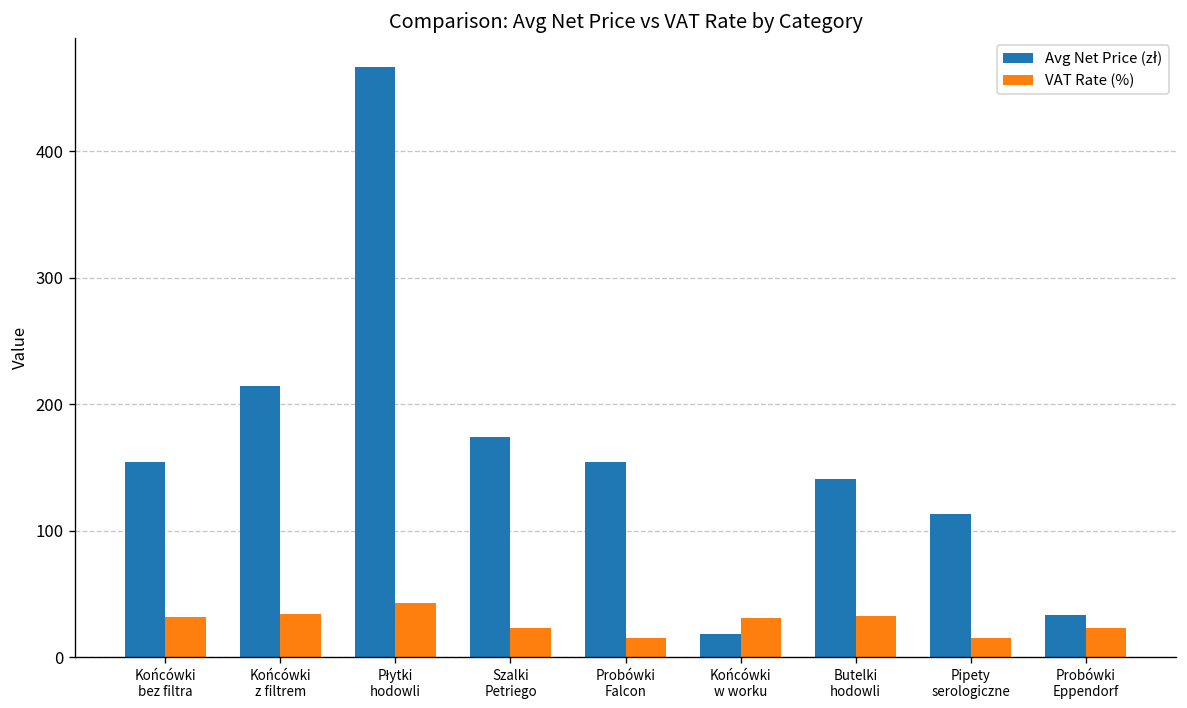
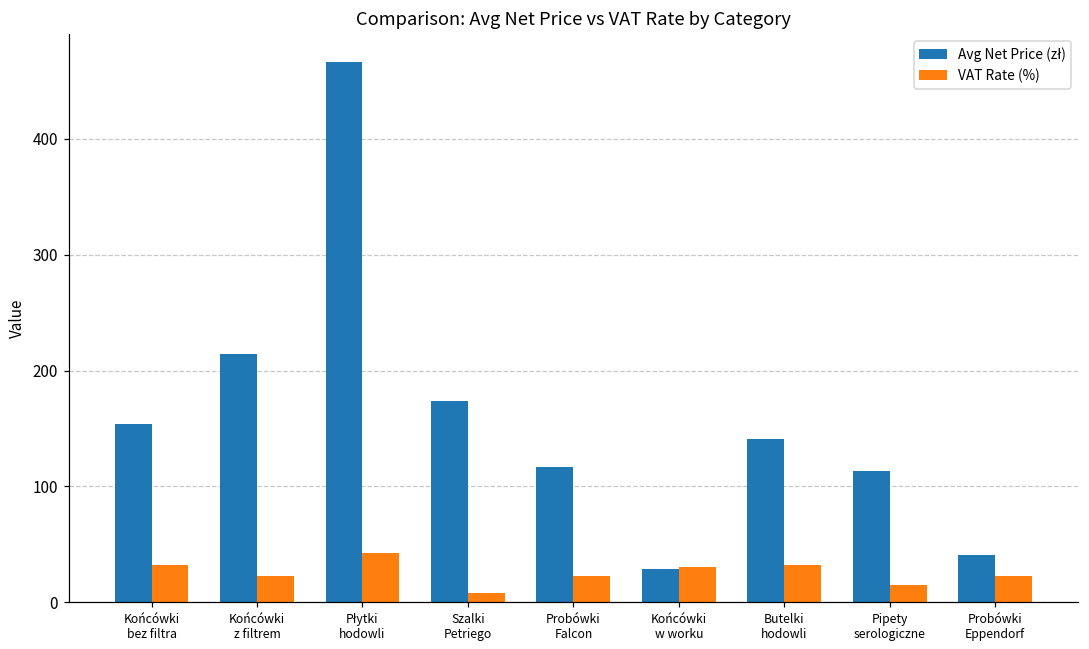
  {
    "Avg Net Price (zł)": {
      "Końcówki bez filtra": 154,
      "Końcówki z filtrem": 214,
      "Płytki hodowli": 467,
      "Szalki Petriego": 174,
-     "Probówki Falcon": 154,
-     "Końcówki w worku": 18,
+     "Probówki Falcon": 117,
+     "Końcówki w worku": 28,
      "Butelki hodowli": 141,
      "Pipety serologiczne": 113,
-     "Probówki Eppendorf": 33
+     "Probówki Eppendorf": 41
    },
    "VAT Rate (%)": {
      "Końcówki bez filtra": 32,
-     "Końcówki z filtrem": 34,
+     "Końcówki z filtrem": 23,
      "Płytki hodowli": 42,
-     "Szalki Petriego": 23,
-     "Probówki Falcon": 15,
+     "Szalki Petriego": 8,
+     "Probówki Falcon": 23,
      "Końcówki w worku": 31,
      "Butelki hodowli": 32,
      "Pipety serologiczne": 15,
      "Probówki Eppendorf": 23
    }
  }
